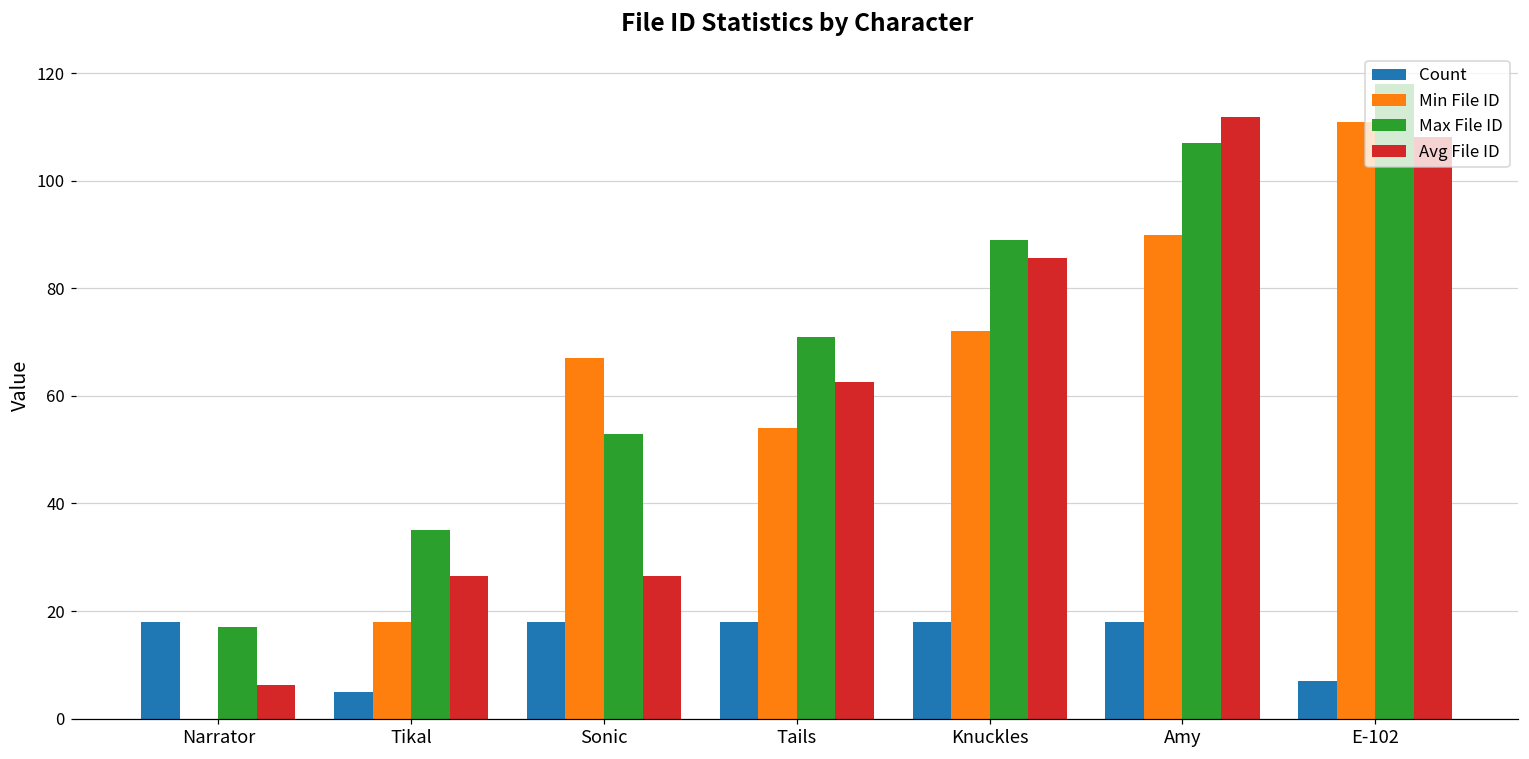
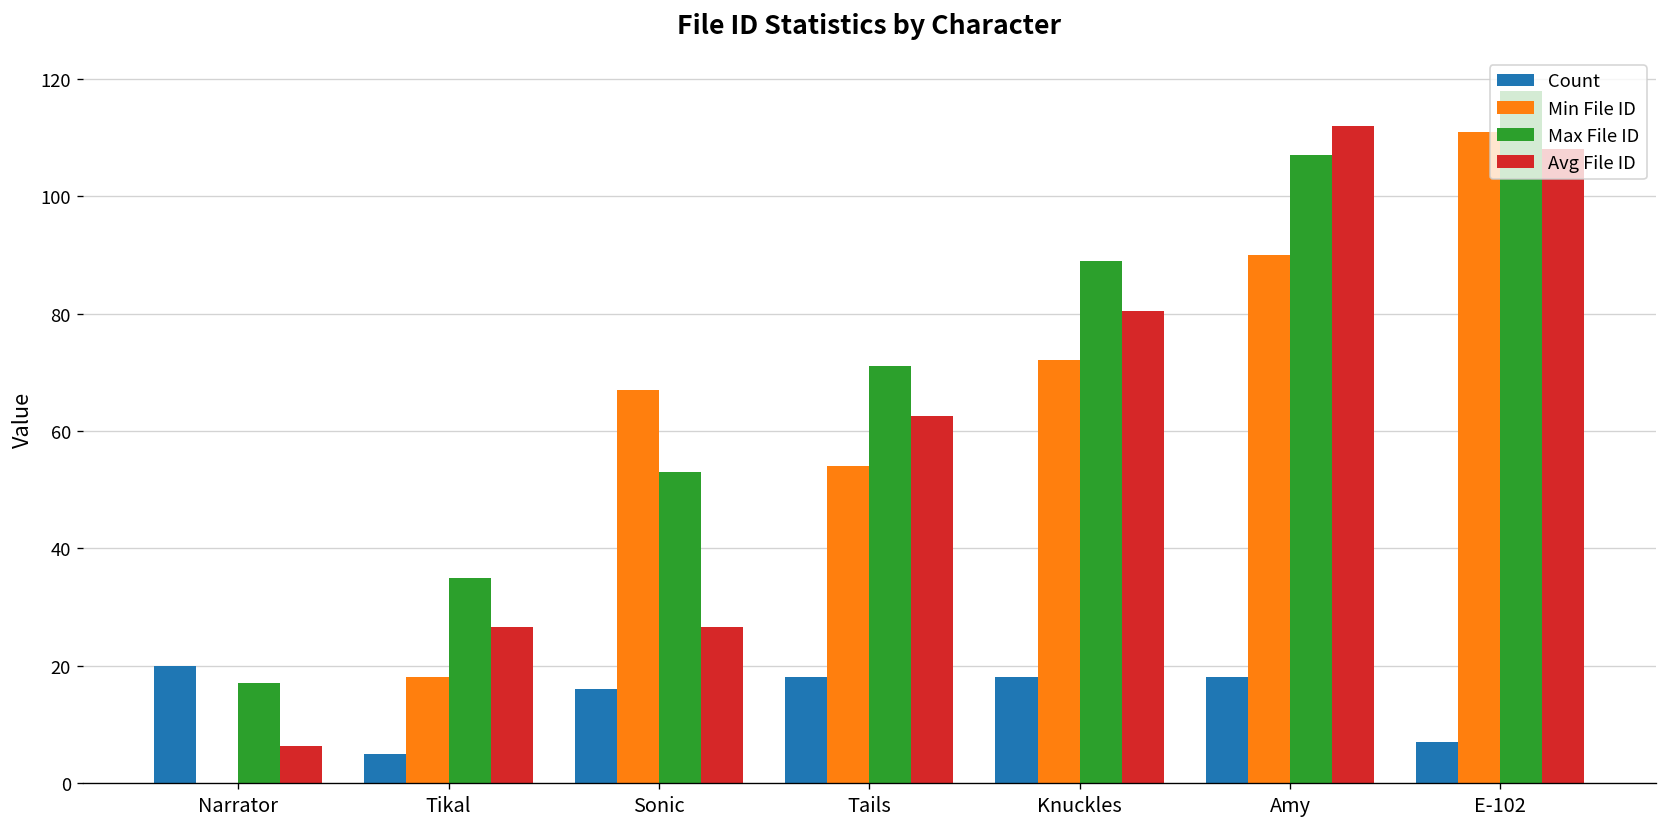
  {
    "Count": {
-     "Narrator": 18,
+     "Narrator": 20,
      "Tikal": 5,
-     "Sonic": 18,
+     "Sonic": 16,
      "Tails": 18,
      "Knuckles": 18,
      "Amy": 18,
      "E-102": 7
    },
    "Min File ID": {
      "Narrator": 0,
      "Tikal": 18,
      "Sonic": 67,
      "Tails": 54,
      "Knuckles": 72,
      "Amy": 90,
      "E-102": 111
    },
    "Max File ID": {
      "Narrator": 17,
      "Tikal": 35,
      "Sonic": 53,
      "Tails": 71,
      "Knuckles": 89,
      "Amy": 107
    },
    "Avg File ID": {
      "Narrator": 6,
      "Tikal": 27,
      "Sonic": 27,
      "Tails": 63,
-     "Knuckles": 86,
+     "Knuckles": 81,
      "Amy": 112
    }
  }
